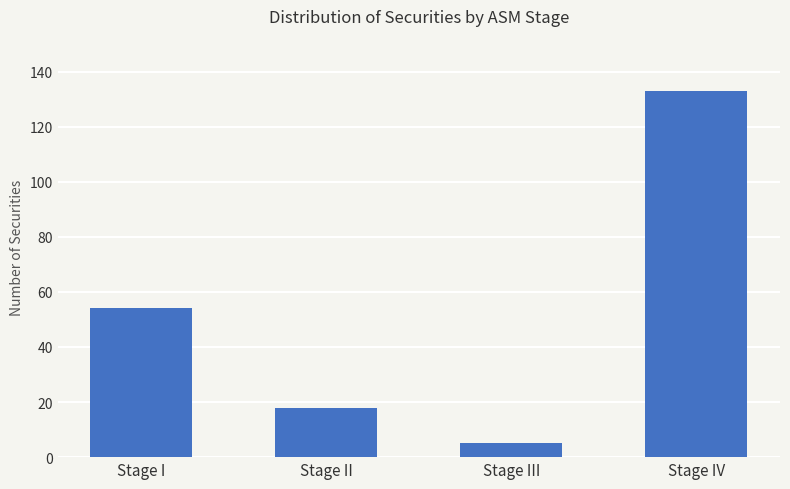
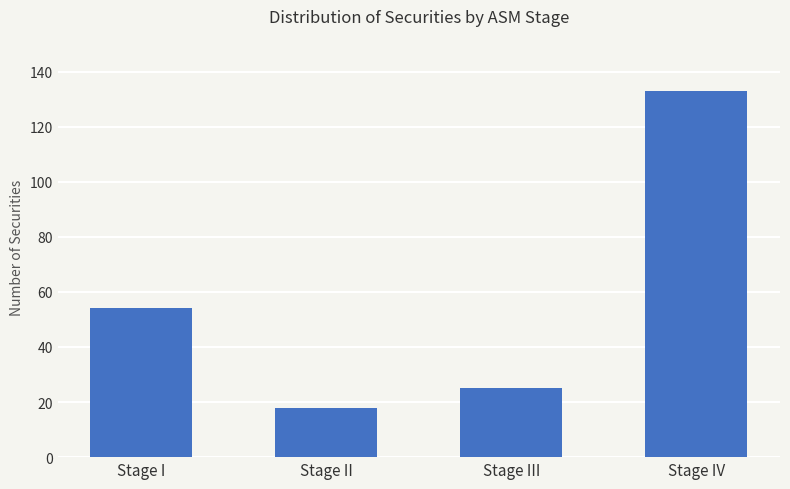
  {
    "Stage I": 54,
    "Stage II": 18,
-   "Stage III": 5,
+   "Stage III": 25,
    "Stage IV": 133
  }
